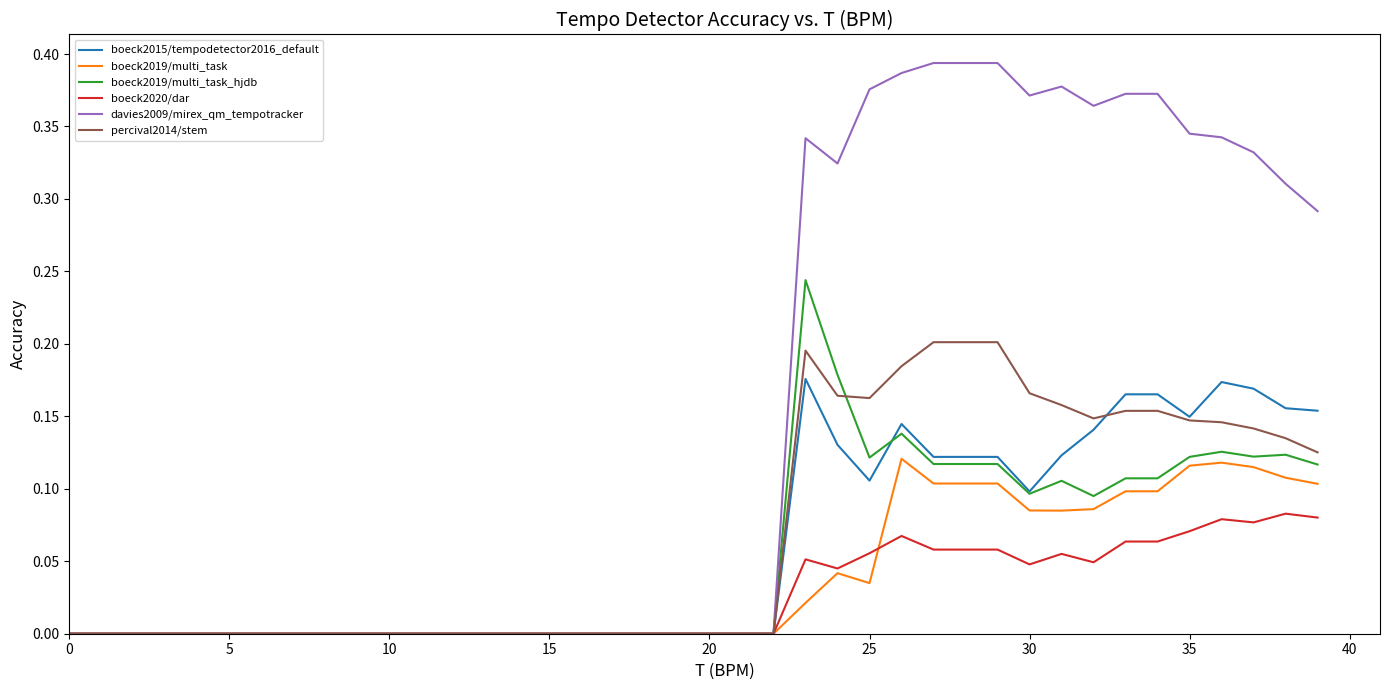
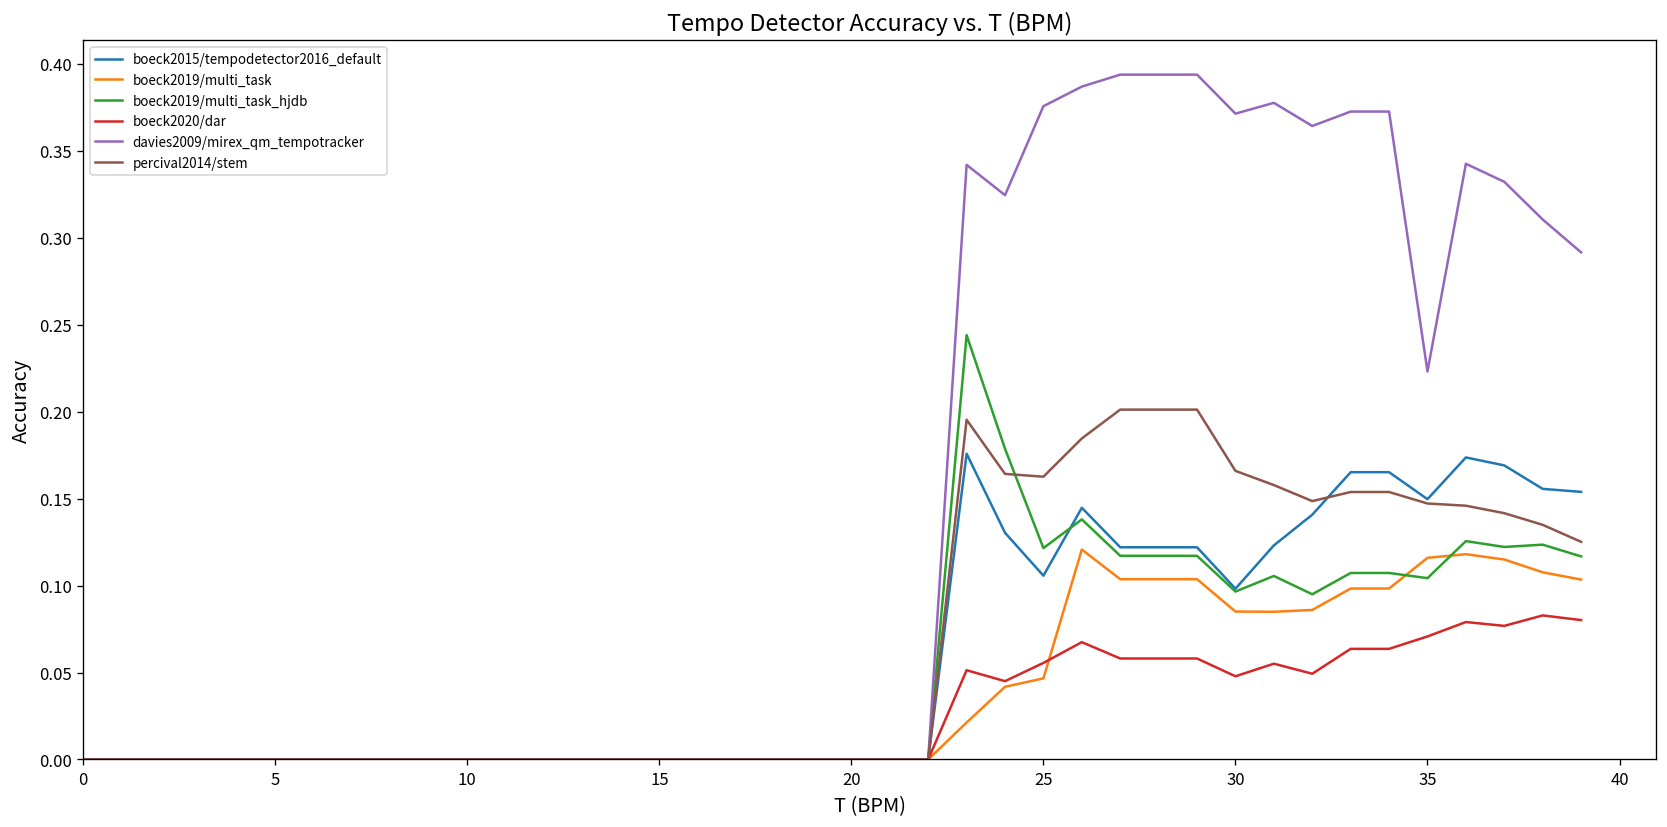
  {
    "boeck2015/tempodetector2016_default": {
      "25": 0.106,
      "35": 0.150
    },
    "boeck2019/multi_task": {
-     "25": 0.035,
+     "25": 0.047,
      "30": 0.085,
      "35": 0.116
    },
    "boeck2019/multi_task_hjdb": {
      "25": 0.122,
-     "35": 0.122
+     "35": 0.104
    },
    "boeck2020/dar": {
      "25": 0.056,
      "30": 0.048,
      "35": 0.071
    },
    "davies2009/mirex_qm_tempotracker": {
      "25": 0.376,
      "30": 0.371,
-     "35": 0.345
+     "35": 0.223
    },
    "percival2014/stem": {
      "25": 0.163,
      "30": 0.166,
      "35": 0.147
    }
  }
